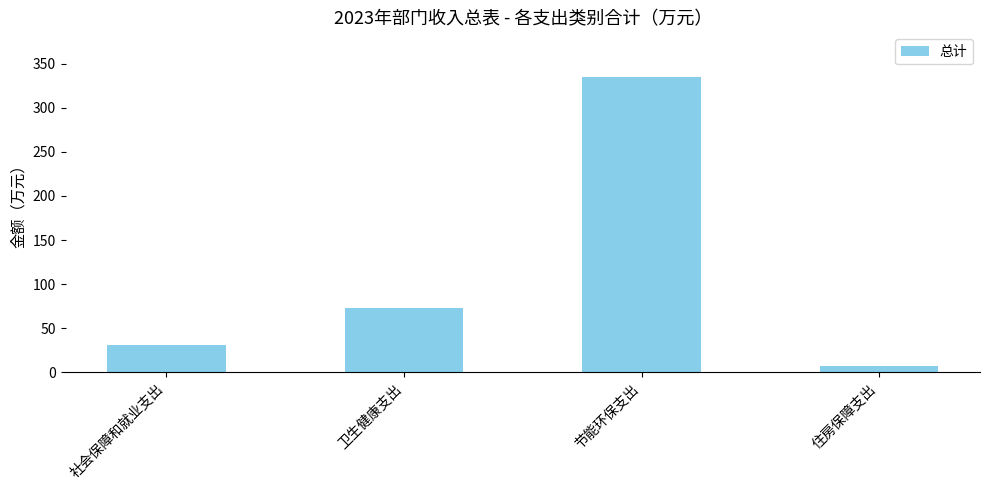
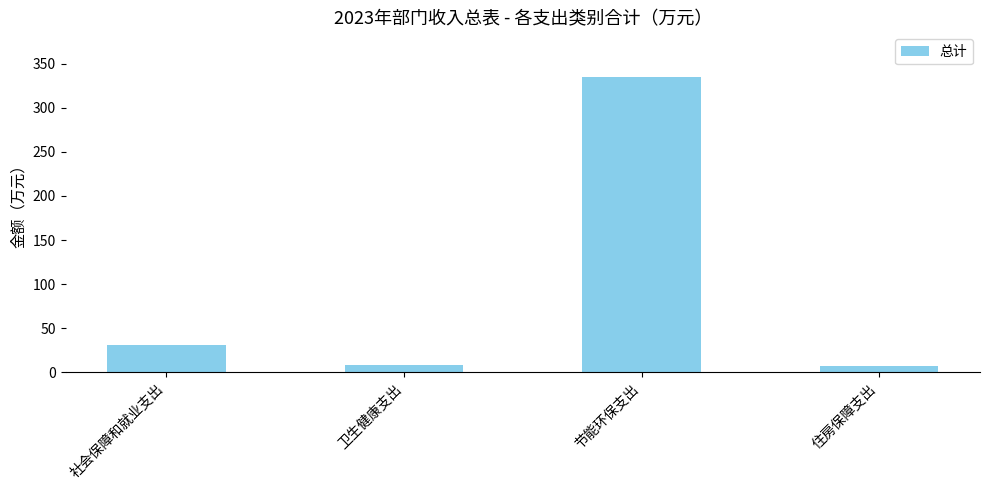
  {
    "社会保障和就业支出": 30,
-   "卫生健康支出": 70,
+   "卫生健康支出": 10,
    "节能环保支出": 340,
    "住房保障支出": 10
  }
